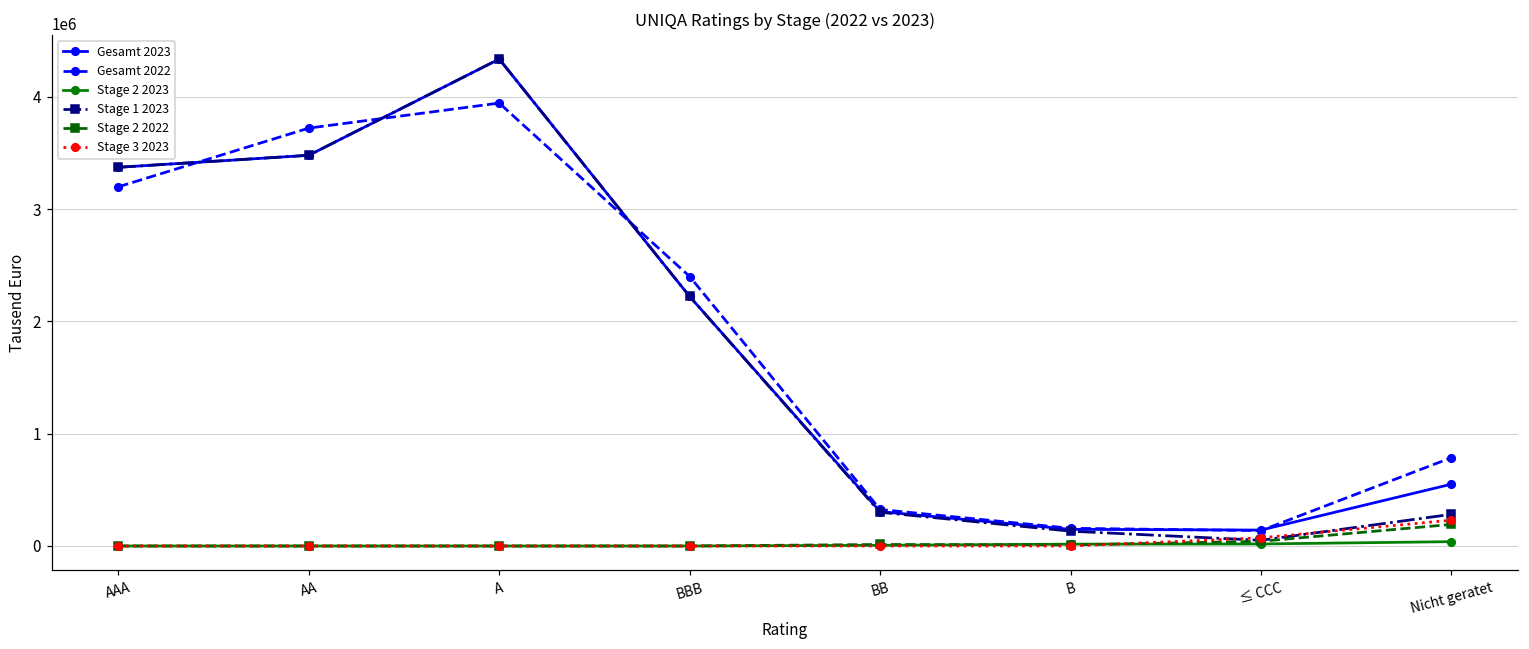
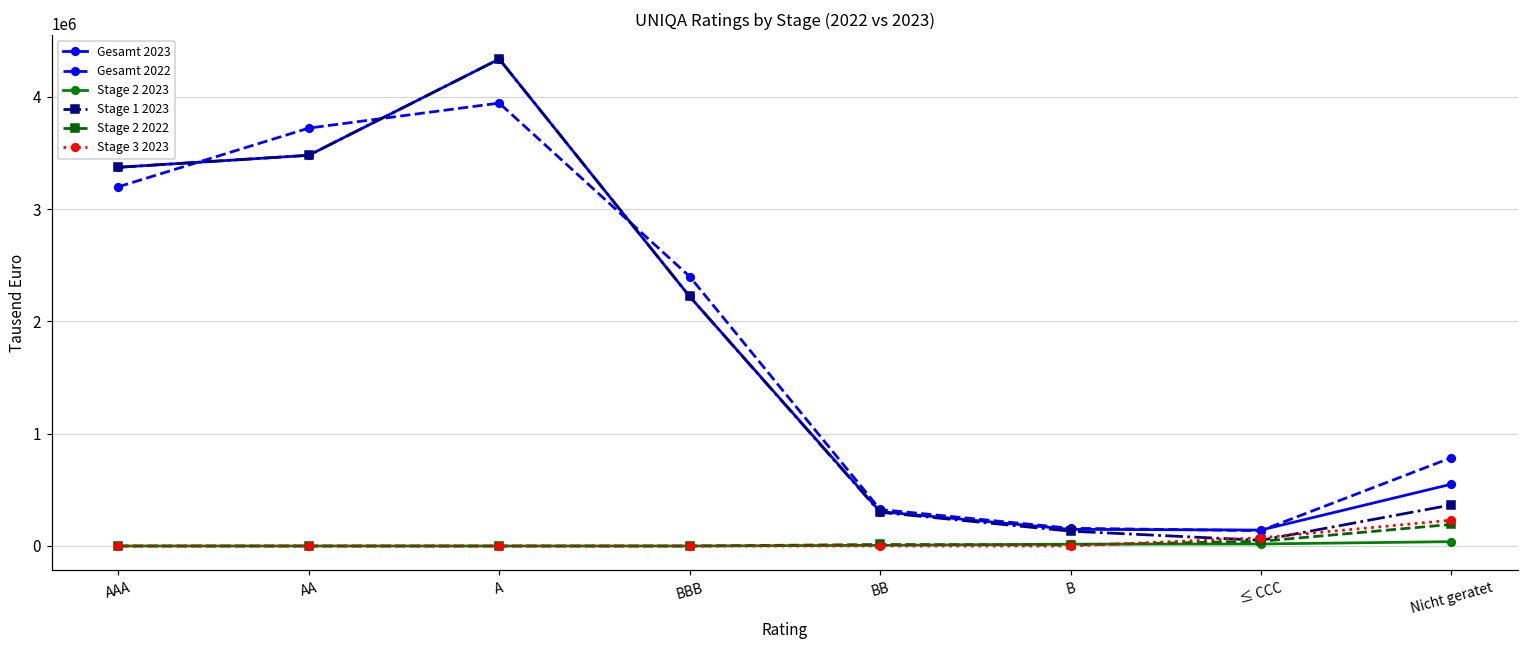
  {
    "Stage 1 2023": {
-     "Nicht geratet": 280000
+     "Nicht geratet": 370000
    },
    "Stage 3 2023": {
      "Nicht geratet": 230000
    }
  }
